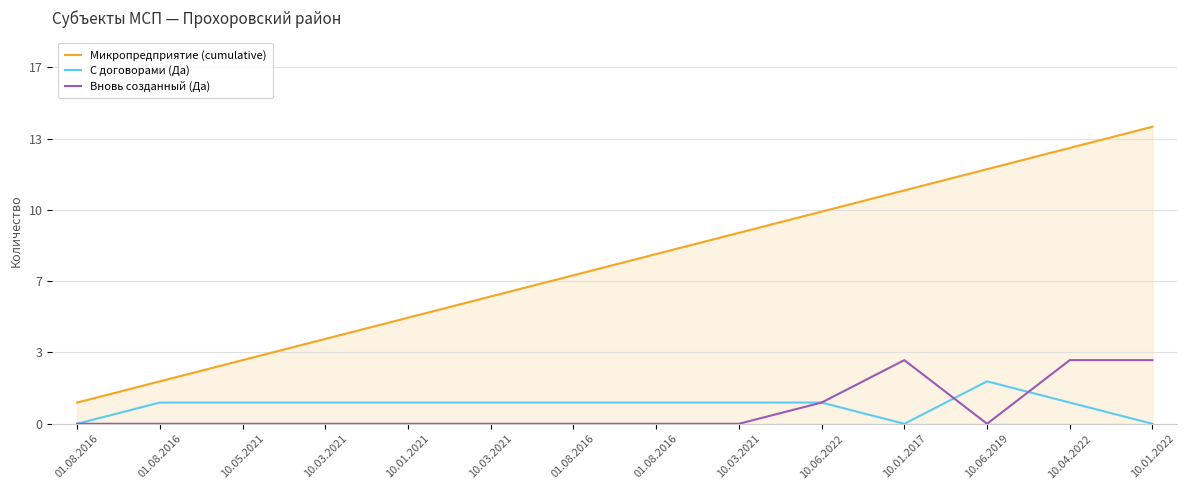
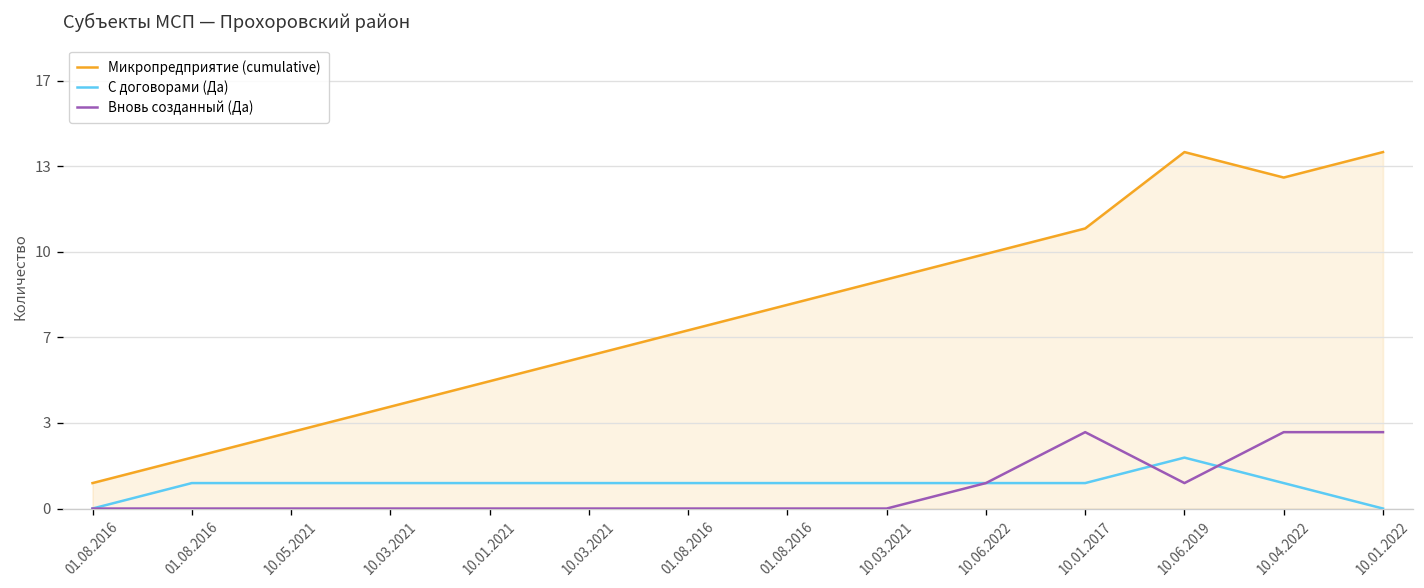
  {
    "Микропредприятие (cumulative)": {
      "10.05.2021": 3,
      "10.01.2021": 5,
      "10.06.2022": 10,
      "10.01.2017": 11,
-     "10.06.2019": 12,
+     "10.06.2019": 14,
      "10.04.2022": 13,
      "10.01.2022": 14
    },
    "С договорами (Да)": {
      "10.05.2021": 1,
      "10.01.2021": 1,
-     "10.01.2017": 0,
+     "10.01.2017": 1,
      "10.06.2019": 2,
      "10.04.2022": 1,
      "10.01.2022": 0
    },
    "Вновь созданный (Да)": {
      "10.05.2021": 0,
      "10.01.2021": 0,
      "10.01.2017": 3,
-     "10.06.2019": 0,
+     "10.06.2019": 1,
      "10.04.2022": 3,
      "10.01.2022": 3
    }
  }
